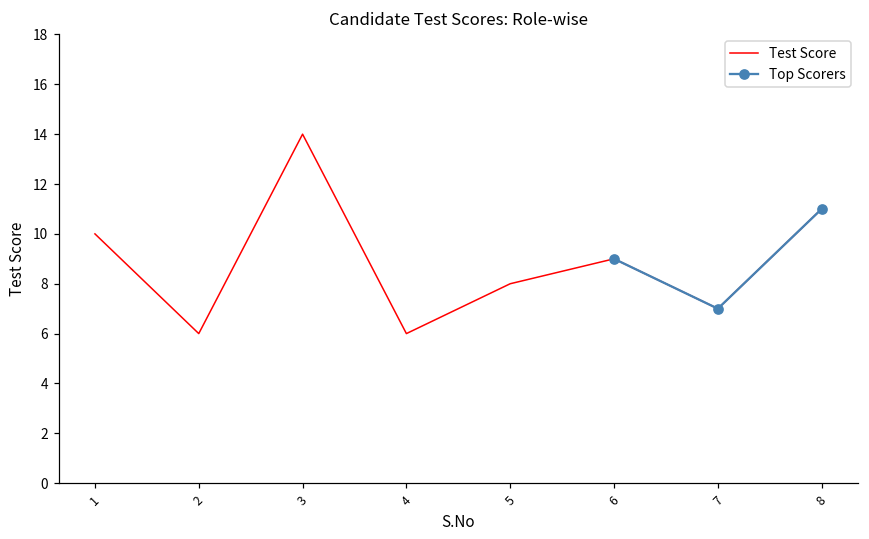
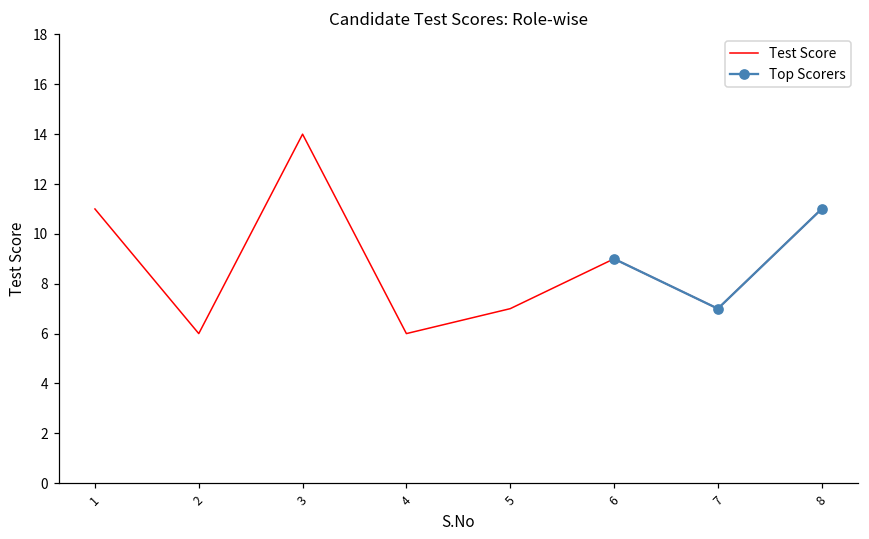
  {
    "Test Score": {
-     "1": 10,
+     "1": 11,
      "2": 6,
      "3": 14,
      "4": 6,
-     "5": 8
+     "5": 7
    }
  }
